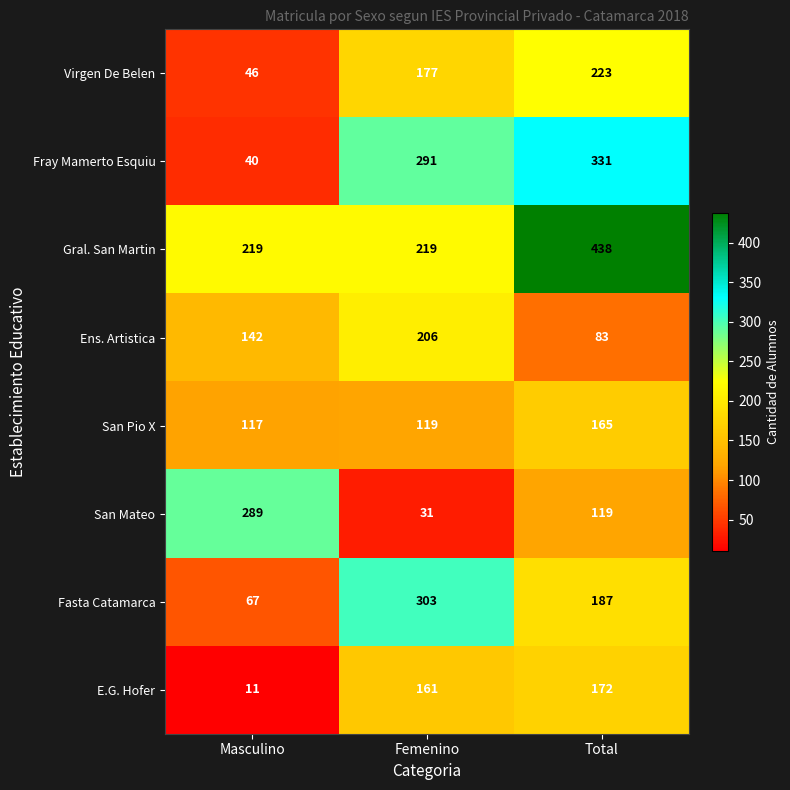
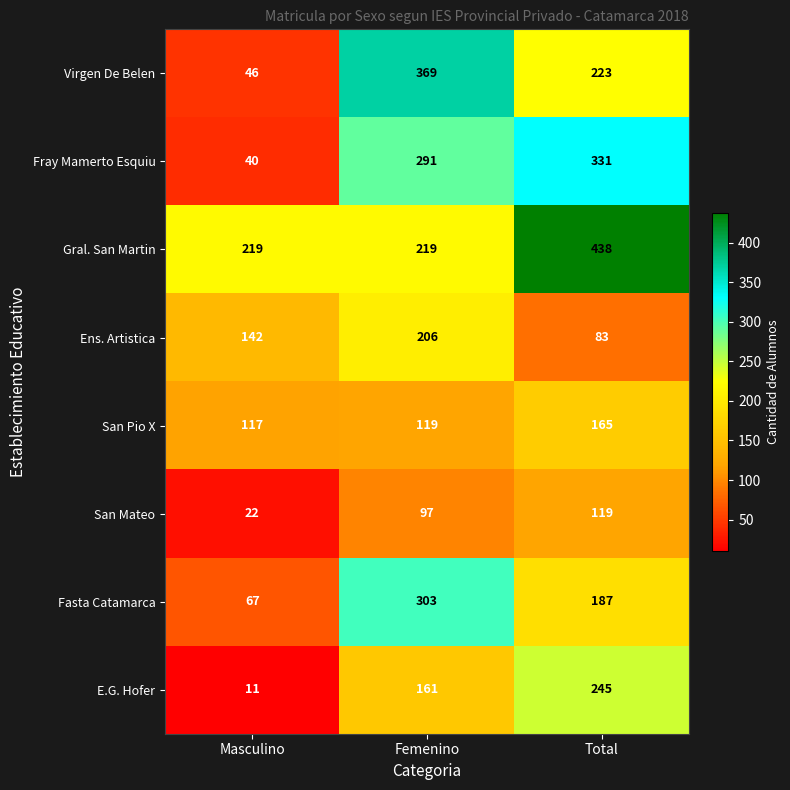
  {
    "Virgen De Belen": {
      "Masculino": 46,
-     "Femenino": 177,
+     "Femenino": 369,
      "Total": 223
    },
    "Fray Mamerto Esquiu": {
      "Masculino": 40,
      "Femenino": 291,
      "Total": 331
    },
    "Gral. San Martin": {
      "Masculino": 219,
      "Femenino": 219,
      "Total": 438
    },
    "Ens. Artistica": {
      "Masculino": 142,
      "Femenino": 206,
      "Total": 83
    },
    "San Pio X": {
      "Masculino": 117,
      "Femenino": 119,
      "Total": 165
    },
    "San Mateo": {
-     "Masculino": 289,
-     "Femenino": 31,
+     "Masculino": 22,
+     "Femenino": 97,
      "Total": 119
    },
    "Fasta Catamarca": {
      "Masculino": 67,
      "Femenino": 303,
      "Total": 187
    },
    "E.G. Hofer": {
      "Masculino": 11,
      "Femenino": 161,
-     "Total": 172
+     "Total": 245
    }
  }
